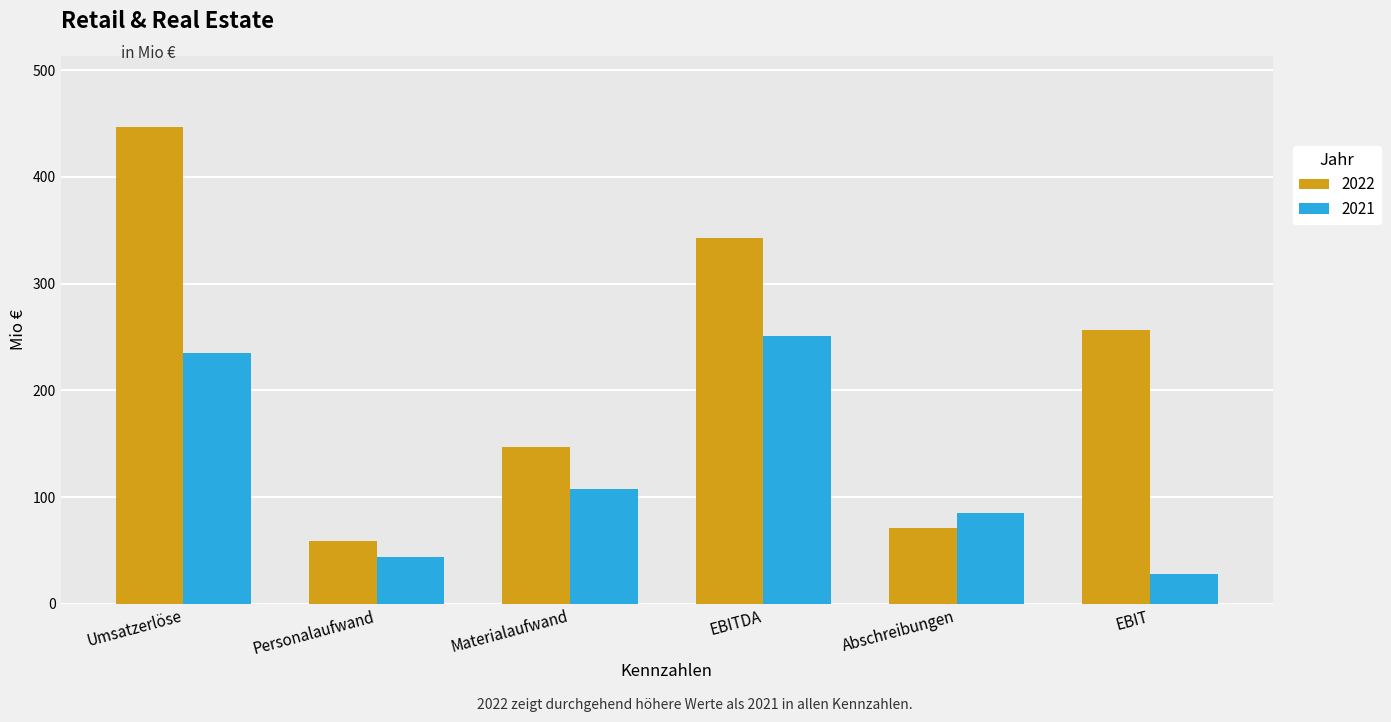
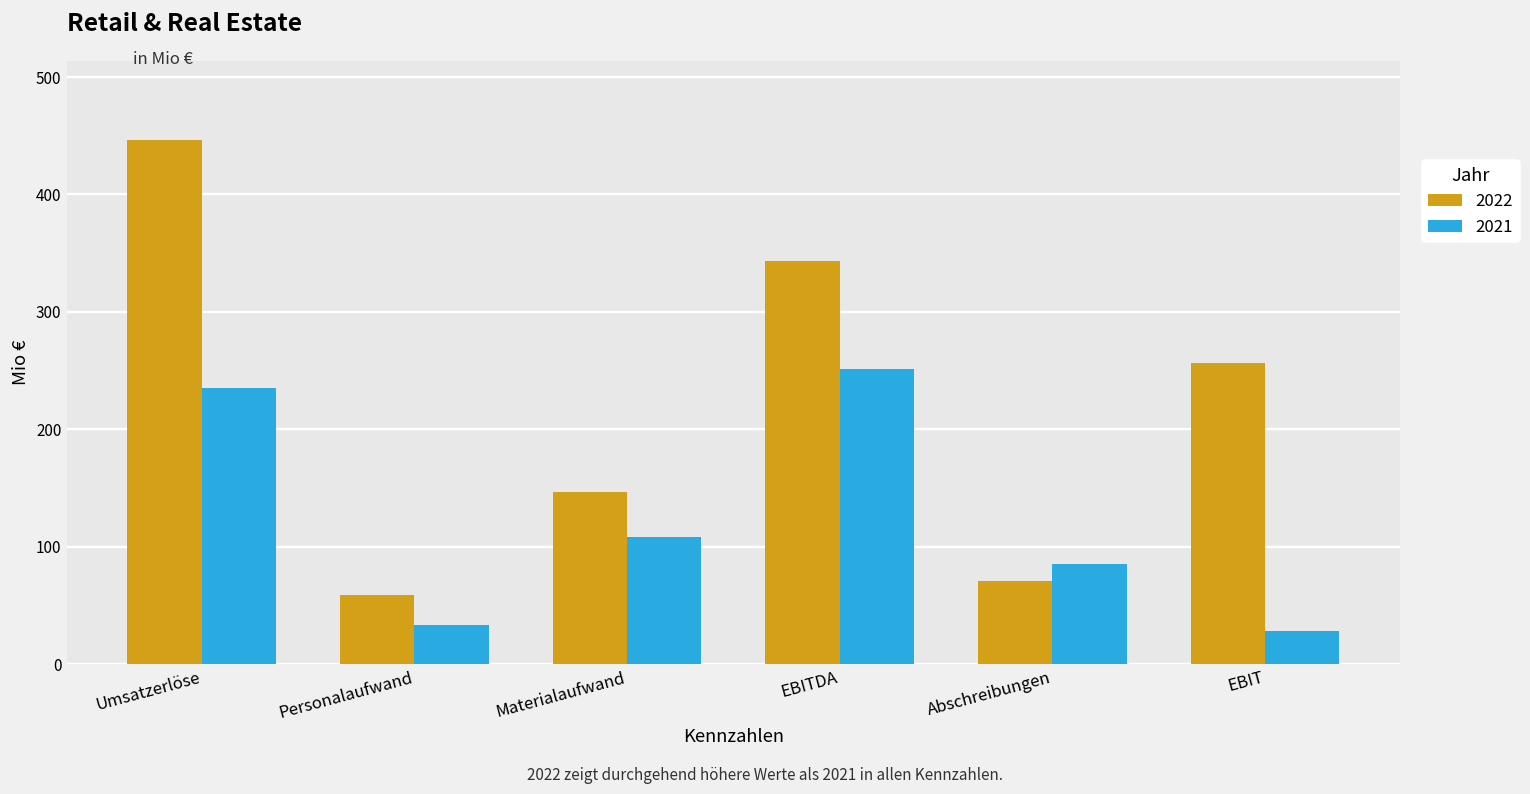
  {
    "2022": {
      "Umsatzerlöse": 446,
      "Personalaufwand": 58,
      "Materialaufwand": 147,
      "EBITDA": 343,
      "Abschreibungen": 71,
      "EBIT": 256
    },
    "2021": {
      "Umsatzerlöse": 235,
-     "Personalaufwand": 44,
+     "Personalaufwand": 33,
      "Materialaufwand": 108,
      "EBITDA": 251,
      "Abschreibungen": 85,
      "EBIT": 28
    }
  }
